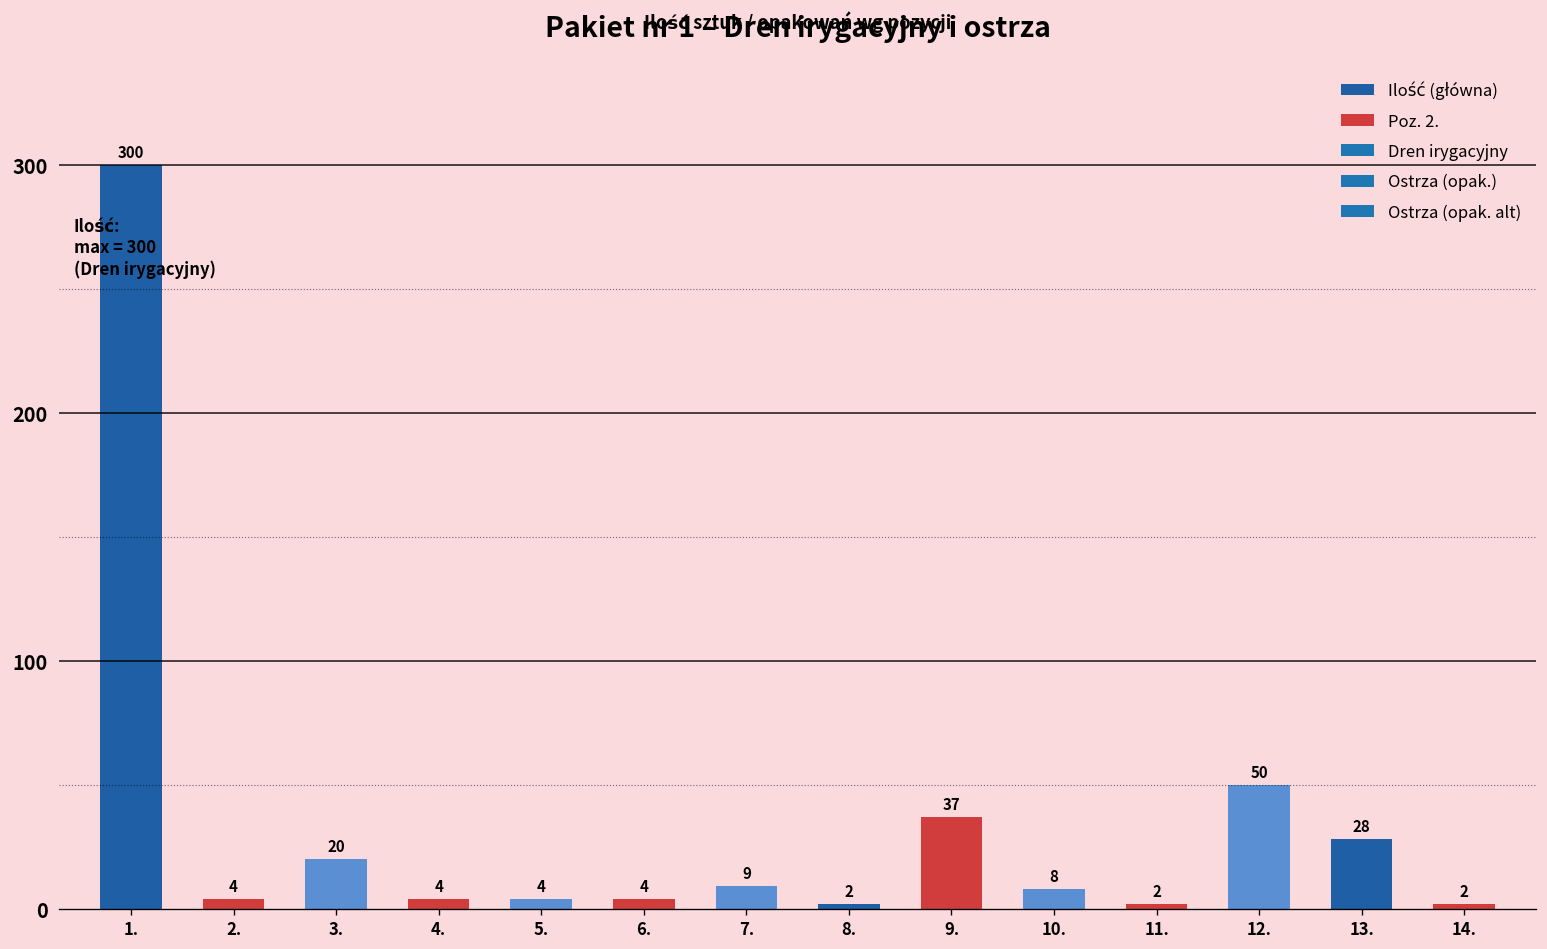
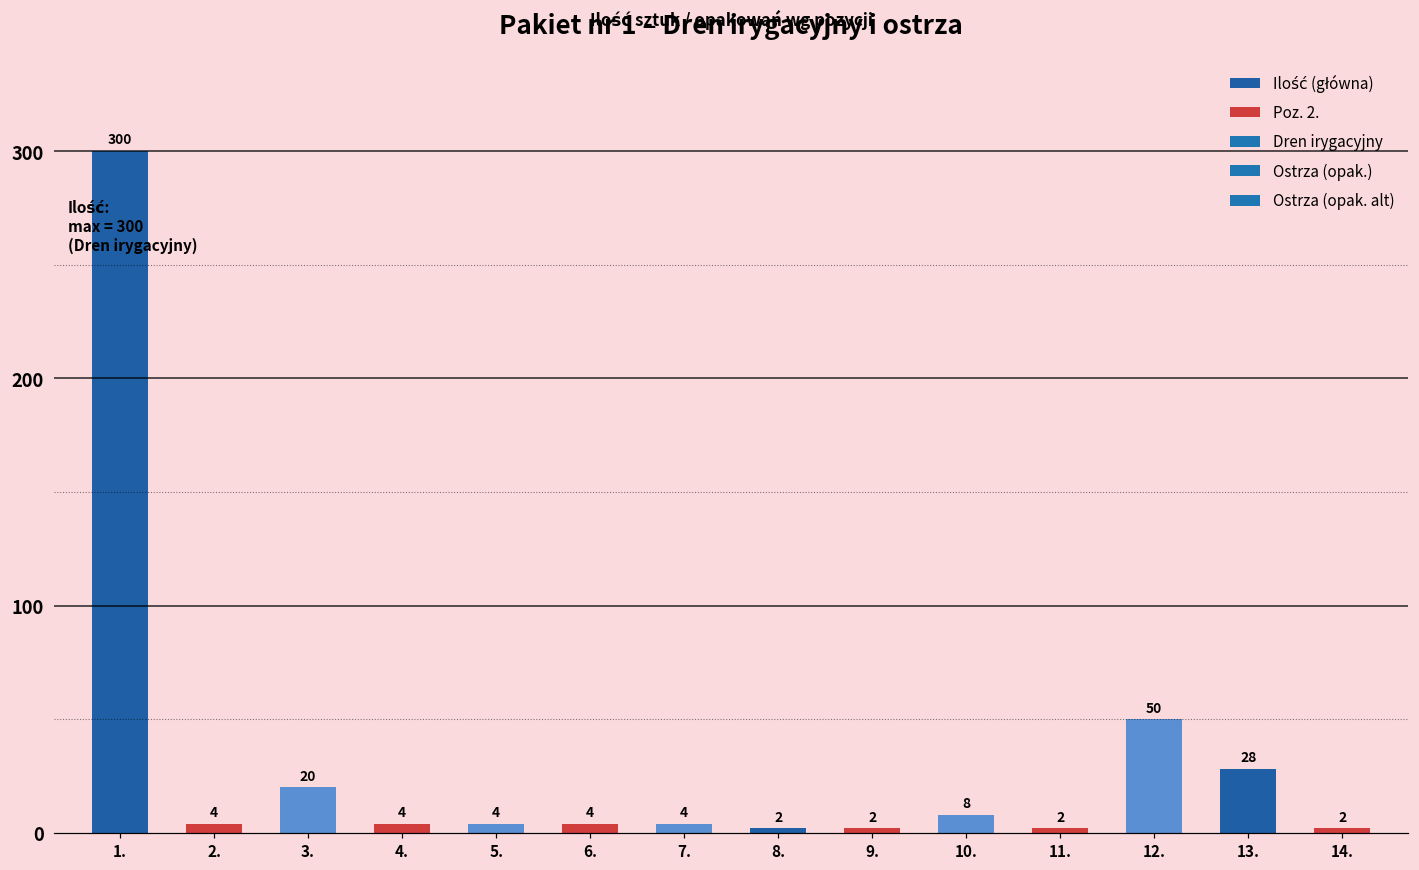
  {
    "1.": 300,
    "2.": 4,
    "3.": 20,
    "4.": 4,
    "5.": 4,
    "6.": 4,
-   "7.": 9,
+   "7.": 4,
    "8.": 2,
-   "9.": 37,
+   "9.": 2,
    "10.": 8,
    "11.": 2,
    "12.": 50,
    "13.": 28,
    "14.": 2
  }
